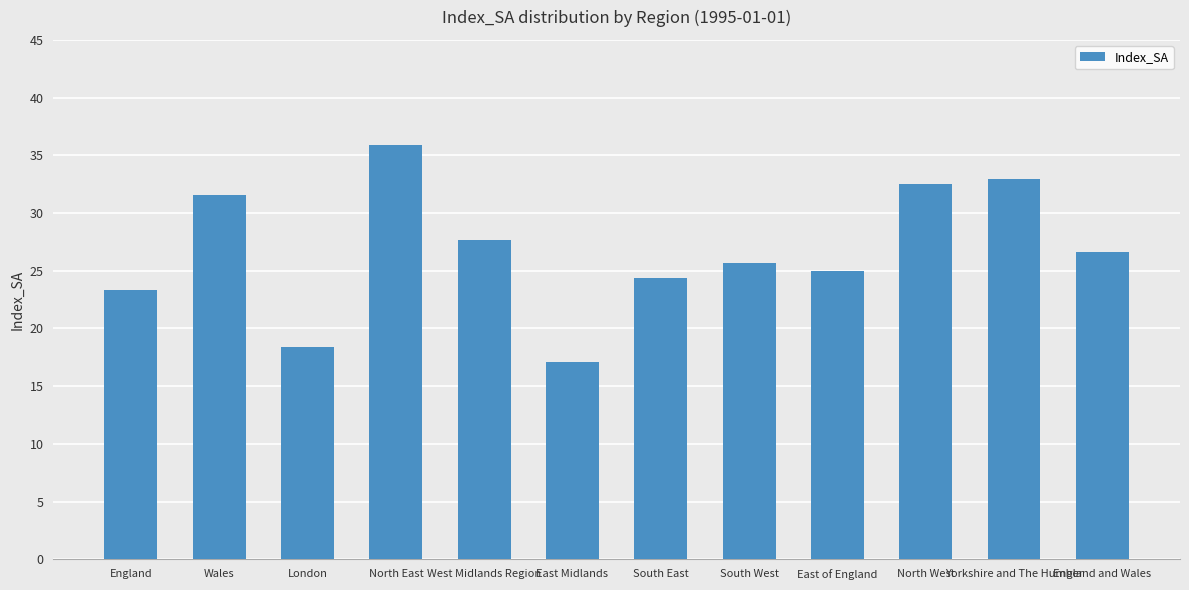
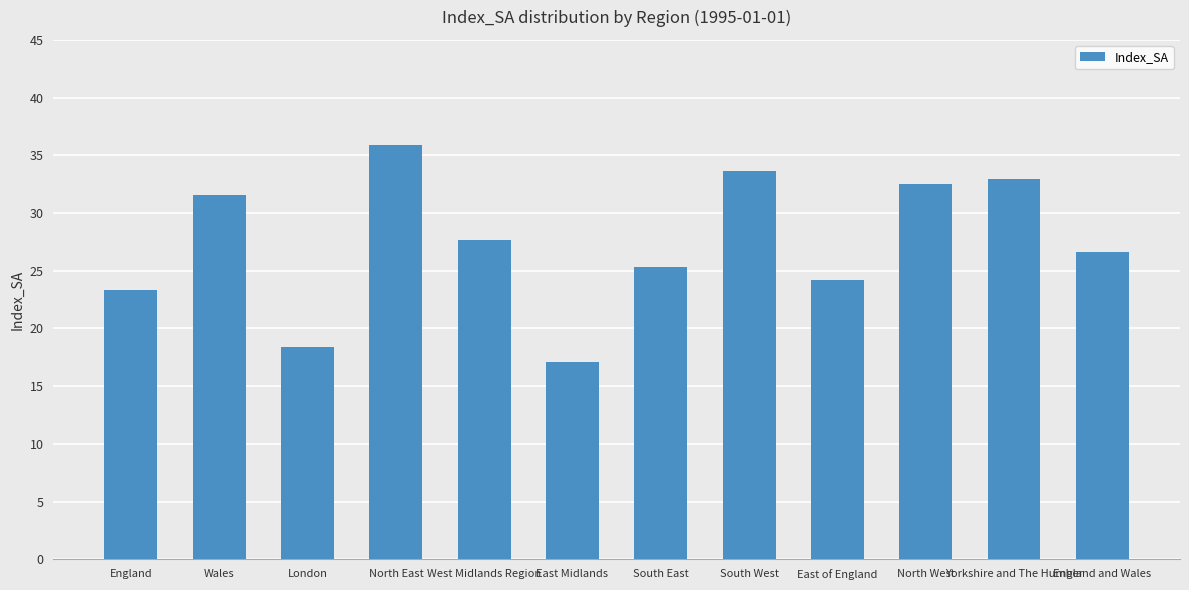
  {
    "England": 23.3,
    "Wales": 31.6,
    "London": 18.4,
    "North East": 35.9,
    "West Midlands Region": 27.7,
    "East Midlands": 17.1,
-   "South East": 24.4,
-   "South West": 25.7,
-   "East of England": 25.0
+   "South East": 25.3,
+   "South West": 33.6,
+   "East of England": 24.2
  }
